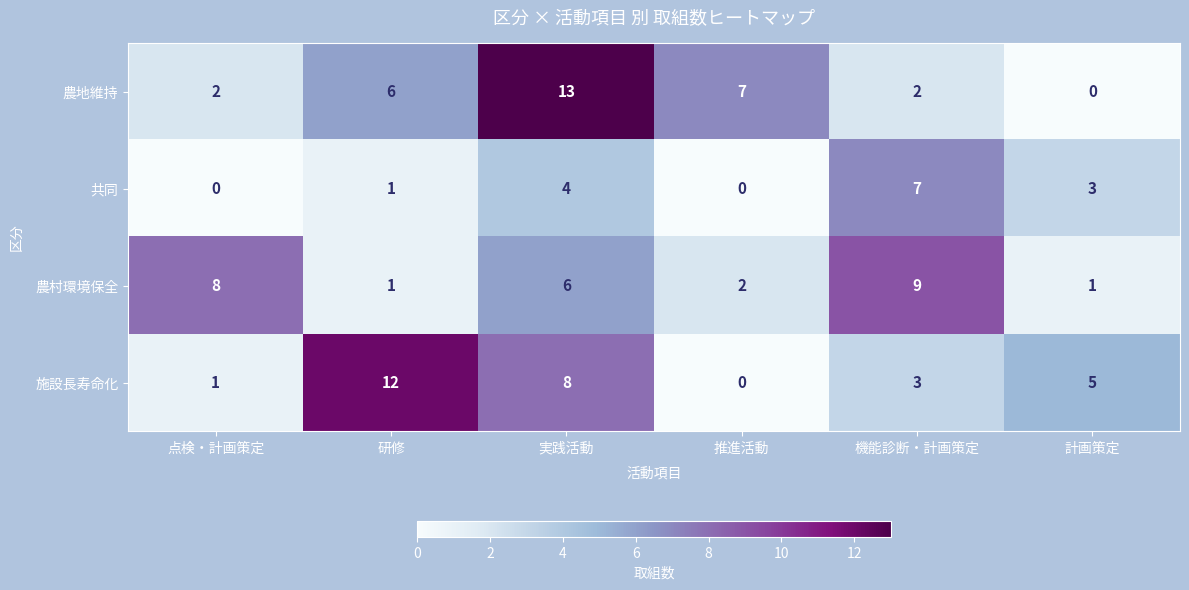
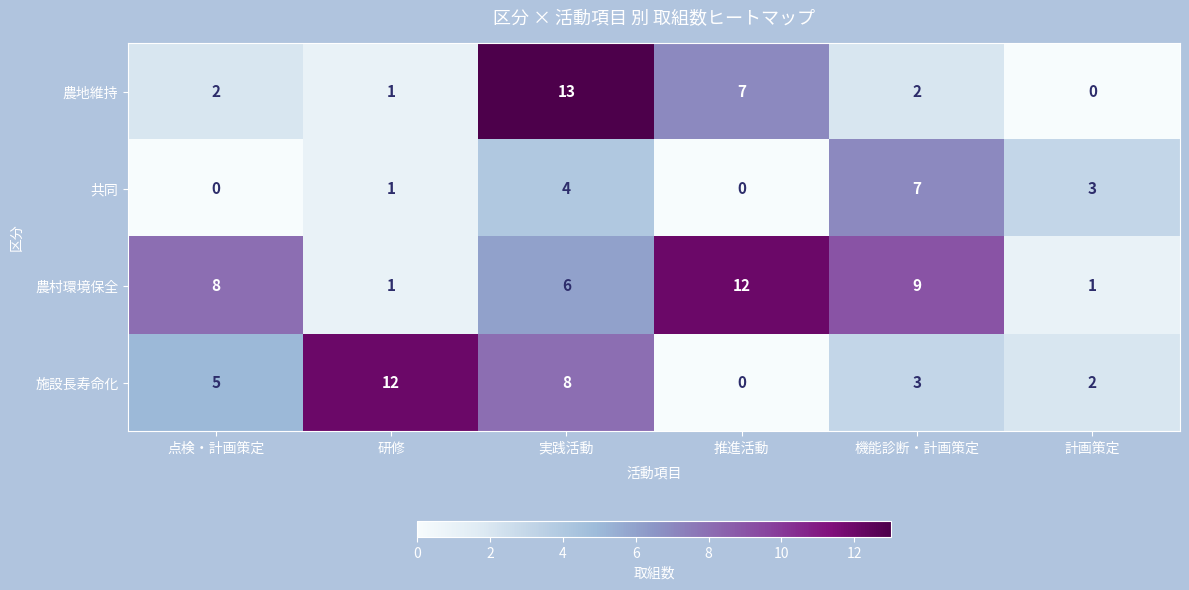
  {
    "農地維持": {
      "点検・計画策定": 2,
-     "研修": 6,
+     "研修": 1,
      "実践活動": 13,
      "推進活動": 7,
      "機能診断・計画策定": 2,
      "計画策定": 0
    },
    "共同": {
      "点検・計画策定": 0,
      "研修": 1,
      "実践活動": 4,
      "推進活動": 0,
      "機能診断・計画策定": 7,
      "計画策定": 3
    },
    "農村環境保全": {
      "点検・計画策定": 8,
      "研修": 1,
      "実践活動": 6,
-     "推進活動": 2,
+     "推進活動": 12,
      "機能診断・計画策定": 9,
      "計画策定": 1
    },
    "施設長寿命化": {
-     "点検・計画策定": 1,
+     "点検・計画策定": 5,
      "研修": 12,
      "実践活動": 8,
      "推進活動": 0,
      "機能診断・計画策定": 3,
-     "計画策定": 5
+     "計画策定": 2
    }
  }
